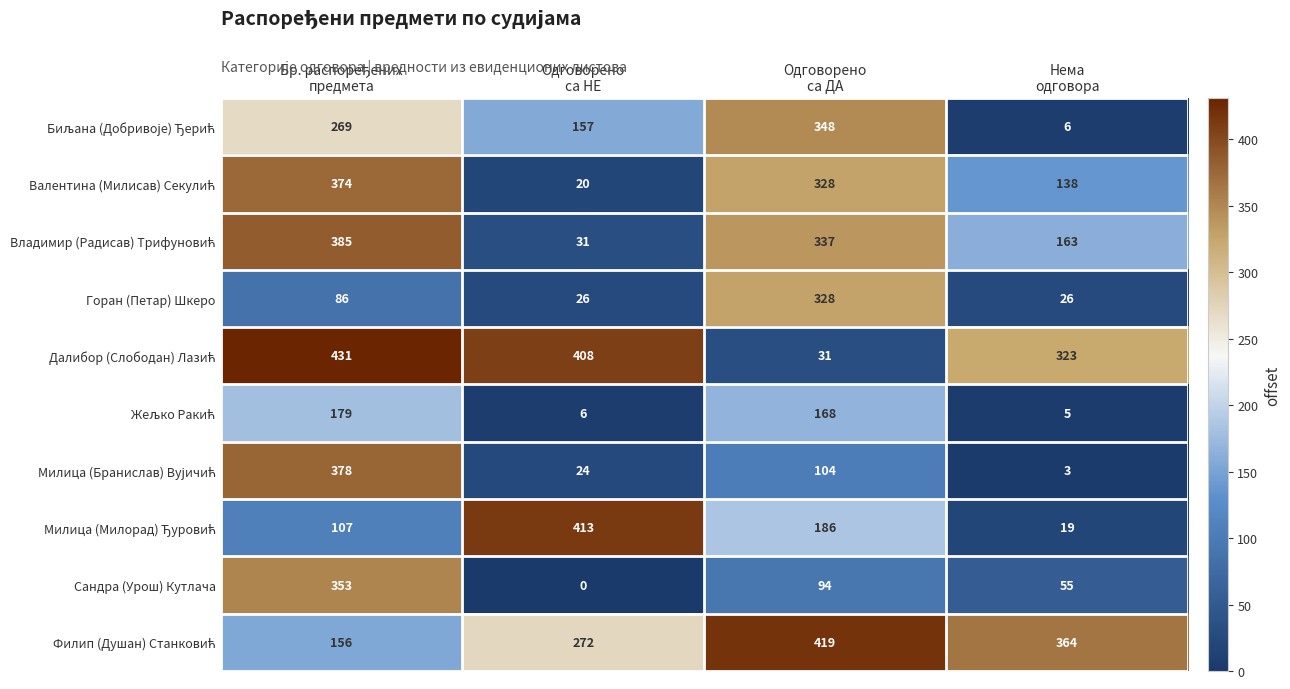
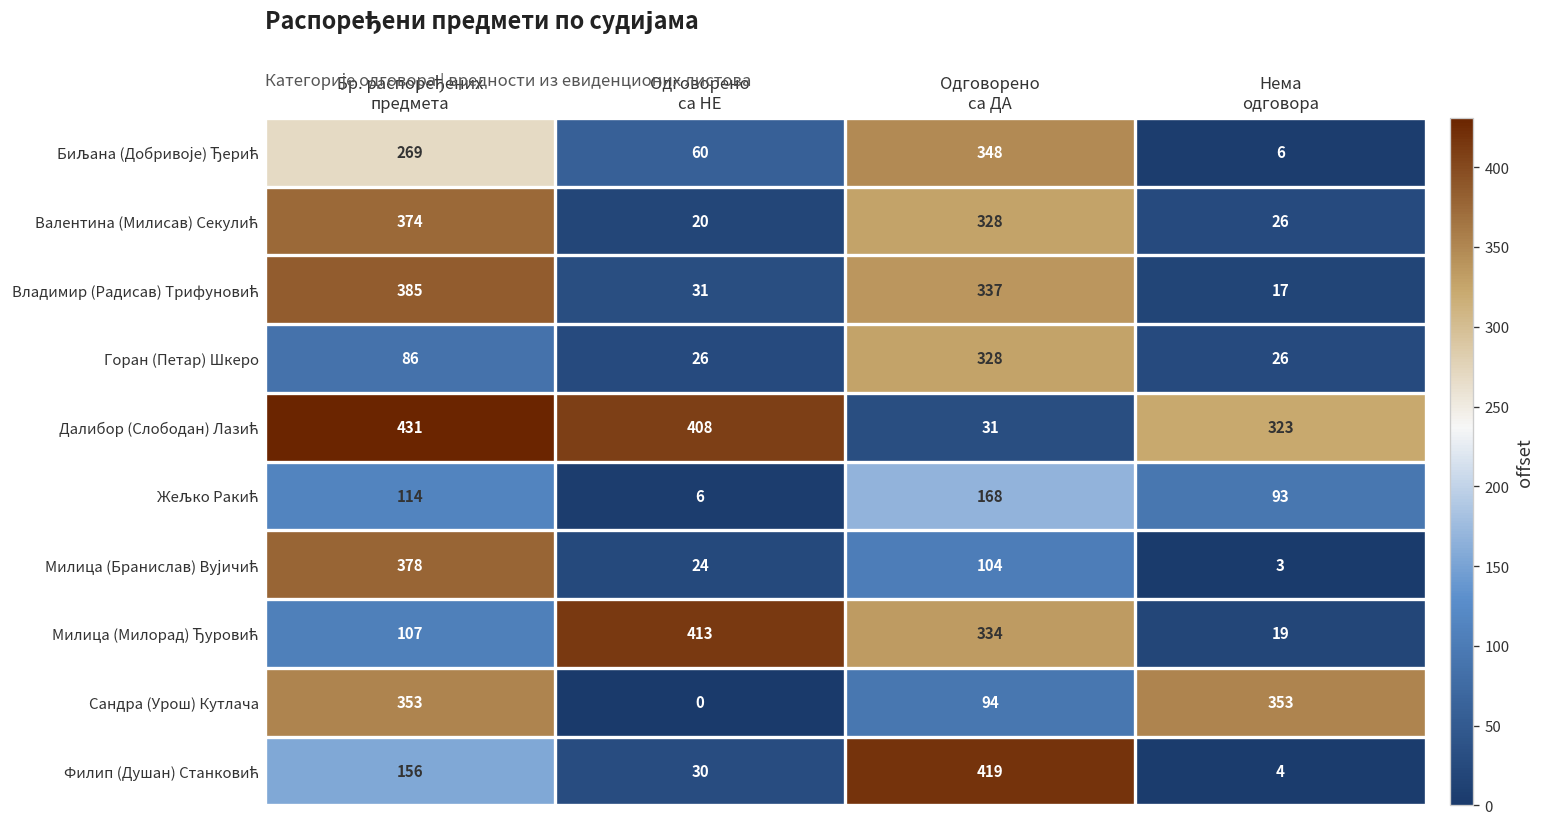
  {
    "Биљана (Добривоје) Ђерић": {
      "Бр. распоређених предмета": 269,
-     "Одговорено са НЕ": 157,
+     "Одговорено са НЕ": 60,
      "Одговорено са ДА": 348,
      "Нема одговора": 6
    },
    "Валентина (Милисав) Секулић": {
      "Бр. распоређених предмета": 374,
      "Одговорено са НЕ": 20,
      "Одговорено са ДА": 328,
-     "Нема одговора": 138
+     "Нема одговора": 26
    },
    "Владимир (Радисав) Трифуновић": {
      "Бр. распоређених предмета": 385,
      "Одговорено са НЕ": 31,
      "Одговорено са ДА": 337,
-     "Нема одговора": 163
+     "Нема одговора": 17
    },
    "Горан (Петар) Шкеро": {
      "Бр. распоређених предмета": 86,
      "Одговорено са НЕ": 26,
      "Одговорено са ДА": 328,
      "Нема одговора": 26
    },
    "Далибор (Слободан) Лазић": {
      "Бр. распоређених предмета": 431,
      "Одговорено са НЕ": 408,
      "Одговорено са ДА": 31,
      "Нема одговора": 323
    },
    "Жељко Ракић": {
-     "Бр. распоређених предмета": 179,
+     "Бр. распоређених предмета": 114,
      "Одговорено са НЕ": 6,
      "Одговорено са ДА": 168,
-     "Нема одговора": 5
+     "Нема одговора": 93
    },
    "Милица (Бранислав) Вујичић": {
      "Бр. распоређених предмета": 378,
      "Одговорено са НЕ": 24,
      "Одговорено са ДА": 104,
      "Нема одговора": 3
    },
    "Милица (Милорад) Ђуровић": {
      "Бр. распоређених предмета": 107,
      "Одговорено са НЕ": 413,
-     "Одговорено са ДА": 186,
+     "Одговорено са ДА": 334,
      "Нема одговора": 19
    },
    "Сандра (Урош) Кутлача": {
      "Бр. распоређених предмета": 353,
      "Одговорено са НЕ": 0,
      "Одговорено са ДА": 94,
-     "Нема одговора": 55
+     "Нема одговора": 353
    },
    "Филип (Душан) Станковић": {
      "Бр. распоређених предмета": 156,
-     "Одговорено са НЕ": 272,
+     "Одговорено са НЕ": 30,
      "Одговорено са ДА": 419,
-     "Нема одговора": 364
+     "Нема одговора": 4
    }
  }
